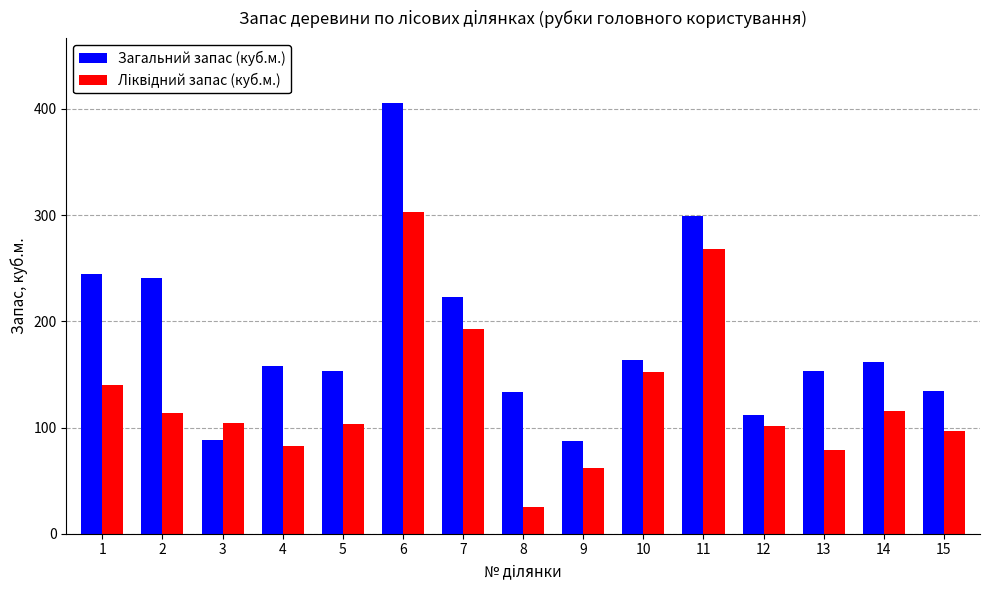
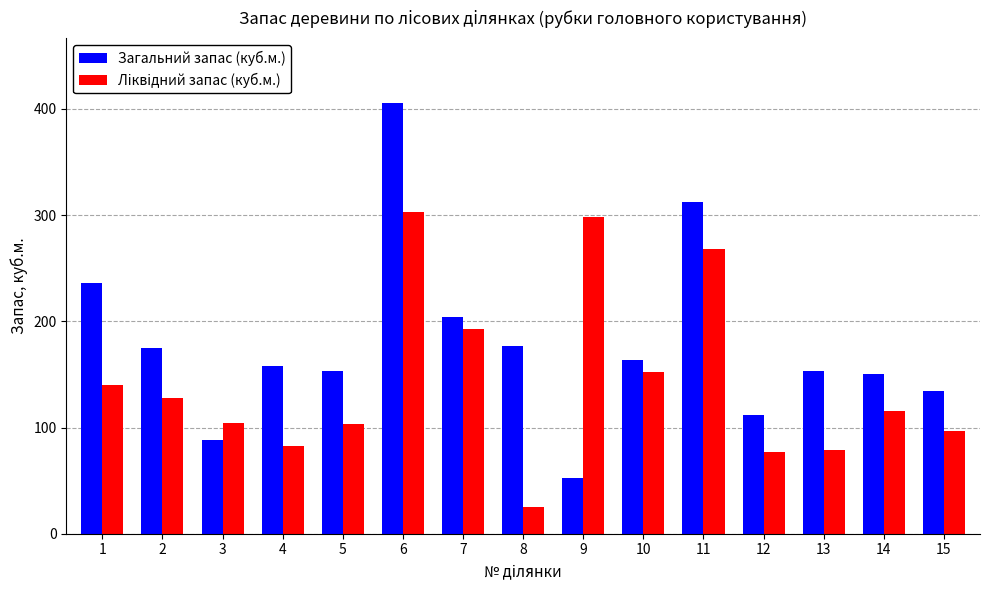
  {
    "Загальний запас (куб.м.)": {
-     "1": 245,
-     "2": 241,
+     "1": 236,
+     "2": 175,
      "3": 88,
      "4": 158,
      "5": 153,
      "6": 406,
-     "7": 223,
-     "8": 133,
-     "9": 87,
+     "7": 204,
+     "8": 177,
+     "9": 52,
      "10": 164,
-     "11": 299,
+     "11": 312,
      "12": 112,
      "13": 153,
-     "14": 162,
+     "14": 150,
      "15": 134
    },
    "Ліквідний запас (куб.м.)": {
      "1": 140,
-     "2": 114,
+     "2": 128,
      "3": 104,
      "4": 83,
      "5": 103,
      "6": 303,
      "7": 193,
      "8": 25,
-     "9": 62,
+     "9": 298,
      "10": 152,
      "11": 268,
-     "12": 101,
+     "12": 77,
      "13": 79,
      "14": 116,
      "15": 97
    }
  }
